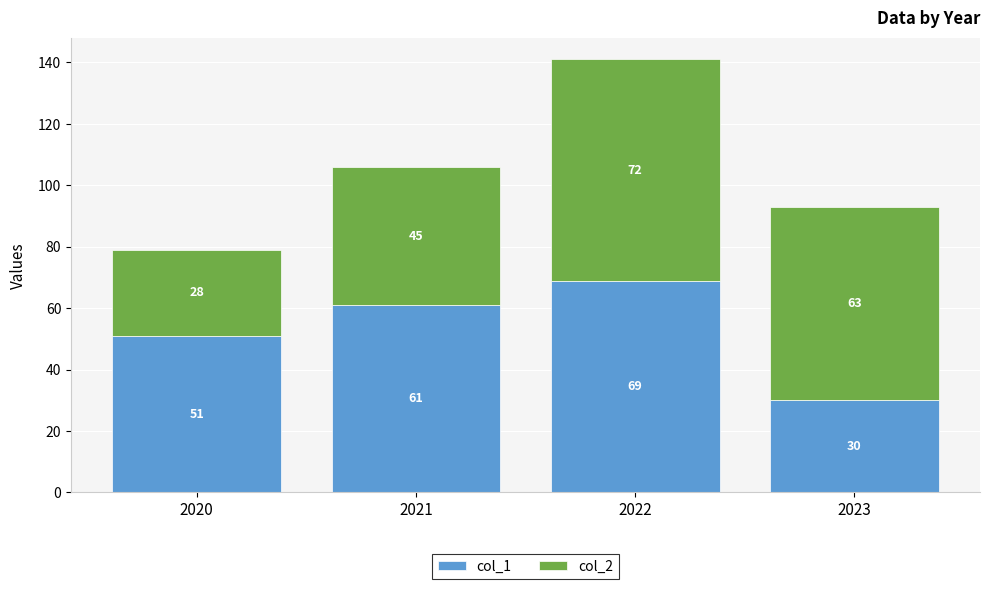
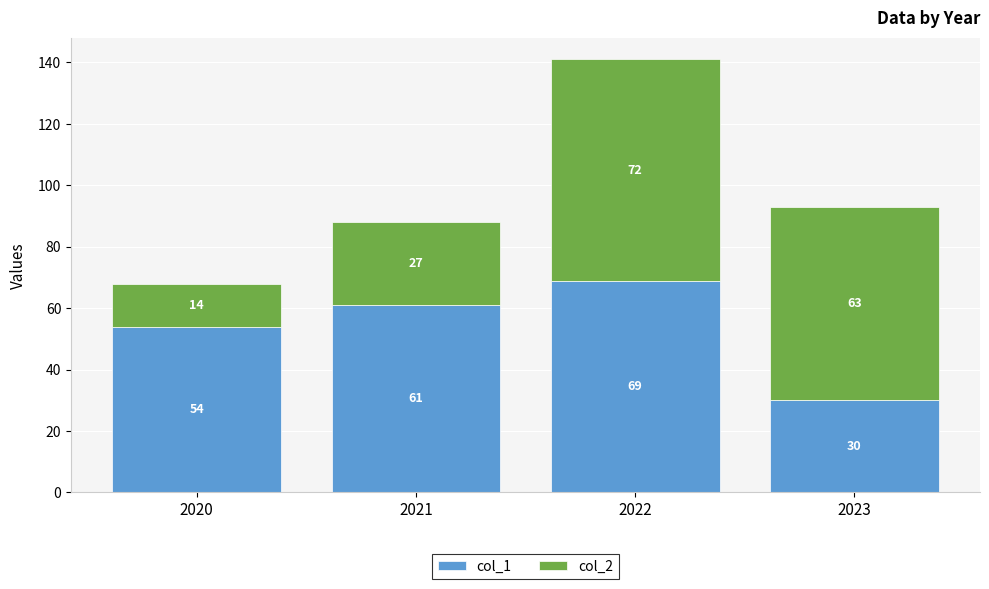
  {
    "col_1": {
-     "2020": 51,
+     "2020": 54,
      "2021": 61,
      "2022": 69,
      "2023": 30
    },
    "col_2": {
-     "2020": 28,
-     "2021": 45,
+     "2020": 14,
+     "2021": 27,
      "2022": 72,
      "2023": 63
    }
  }
